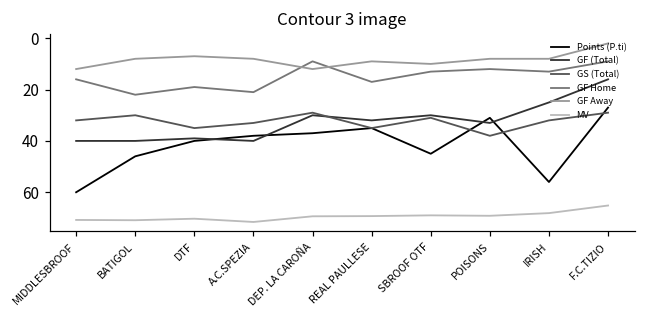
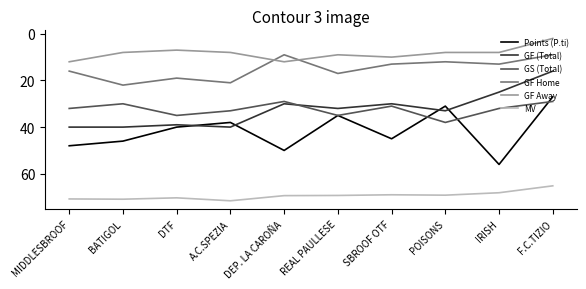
  {
    "Points (P.ti)": {
-     "MIDDLESBROOF": 60,
+     "MIDDLESBROOF": 48,
      "BATIGOL": 46,
      "A.C.SPEZIA": 38,
-     "DEP. LA CAROÑA": 37,
+     "DEP. LA CAROÑA": 50,
      "SBROOF OTF": 45,
      "POISONS": 31,
      "IRISH": 56,
      "F.C.TIZIO": 27
    }
  }
